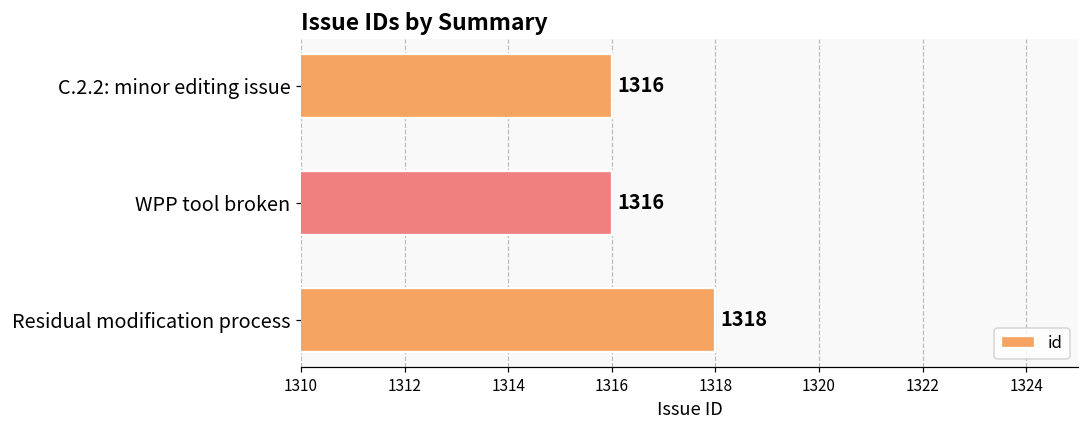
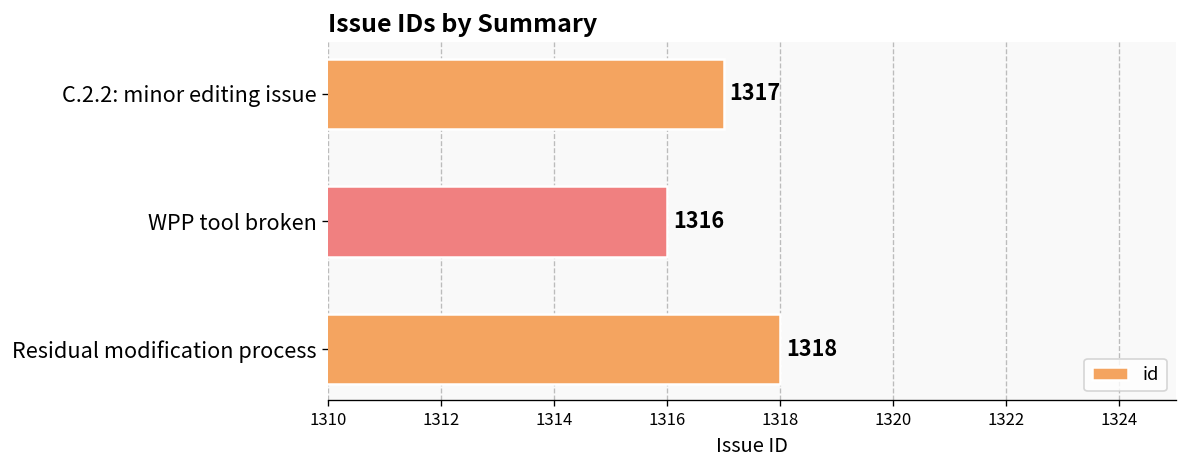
  {
-   "C.2.2: minor editing issue": 1316,
+   "C.2.2: minor editing issue": 1317,
    "WPP tool broken": 1316,
    "Residual modification process": 1318
  }
